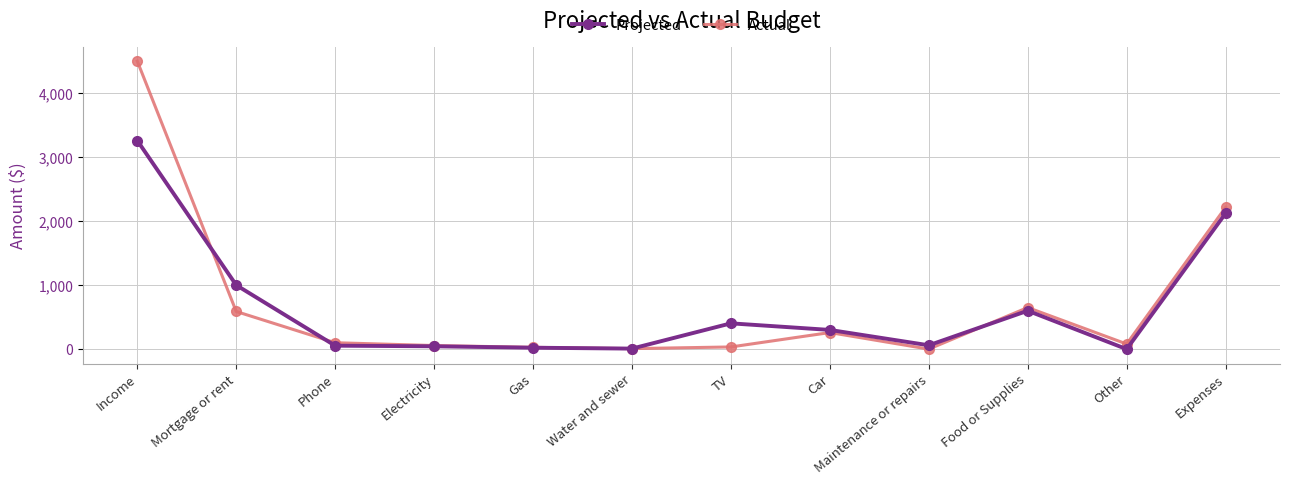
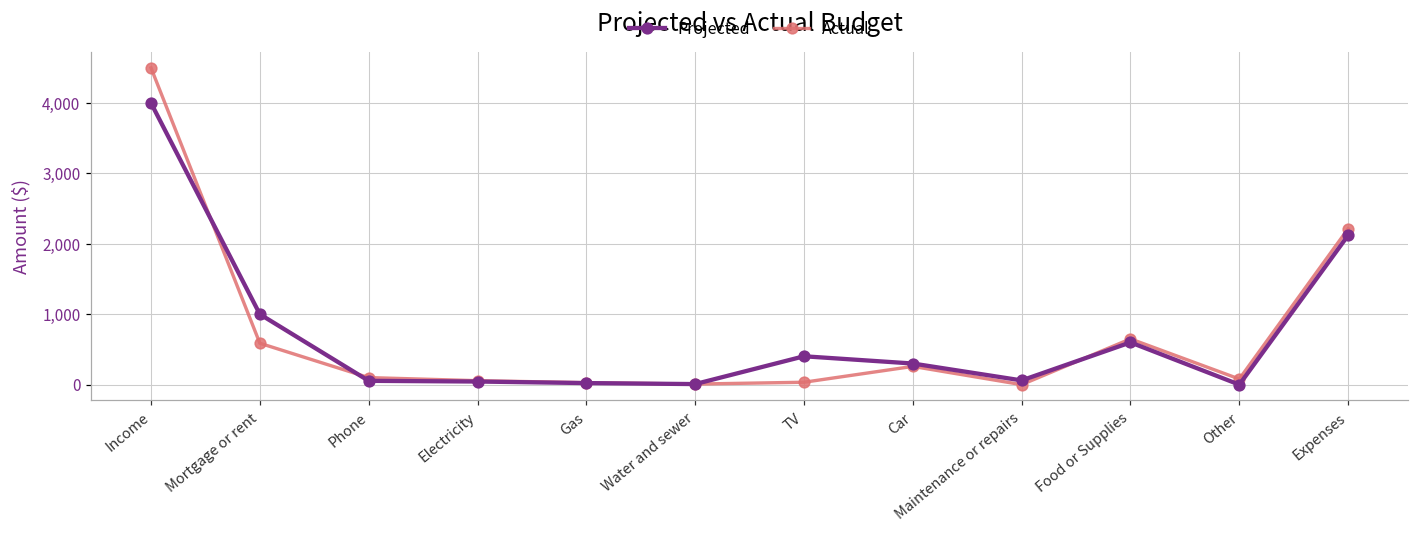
  {
    "Projected": {
-     "Income": "3,300",
+     "Income": "4,000",
      "Mortgage or rent": "1,000",
      "Phone": "100",
      "TV": "400",
      "Car": "300",
      "Maintenance or repairs": "100",
      "Food or Supplies": "600",
      "Other": "0",
      "Expenses": "2,100"
    },
    "Actual": {
      "Income": "4,500",
      "Mortgage or rent": "600",
      "Phone": "100",
      "TV": "0",
      "Car": "300",
      "Maintenance or repairs": "0",
      "Food or Supplies": "700",
      "Other": "100",
      "Expenses": "2,200"
    }
  }
